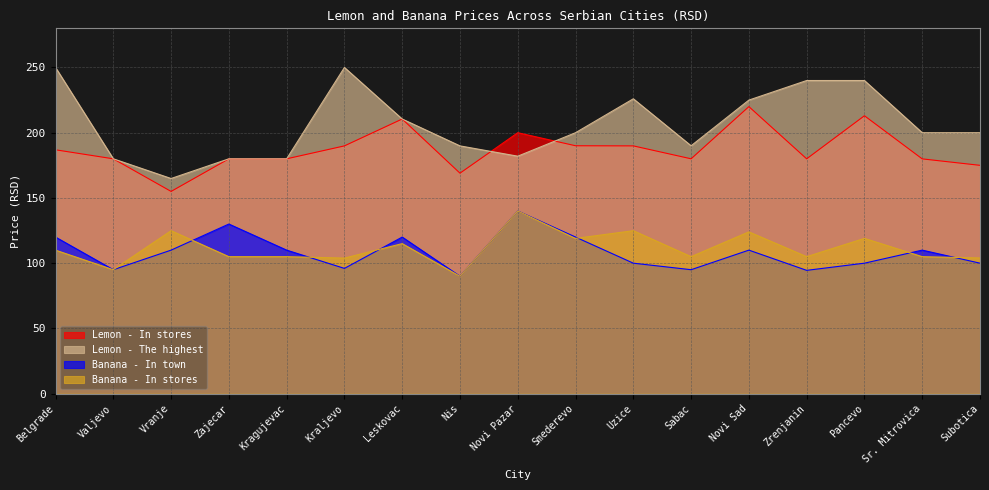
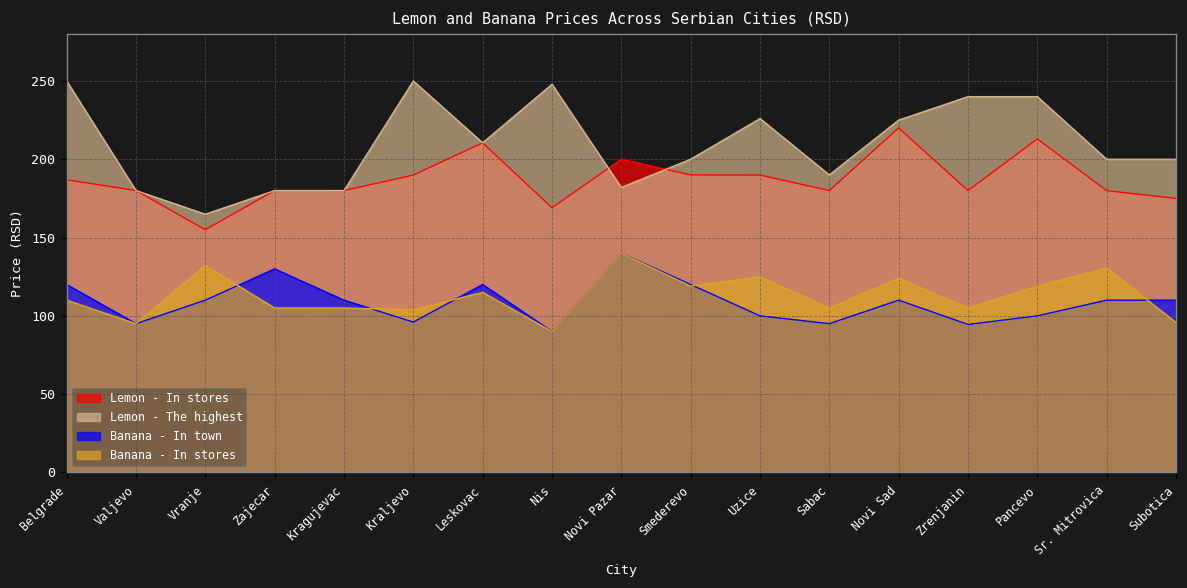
  {
    "Lemon - In stores": {
      "Belgrade": 187,
      "Vranje": 155,
      "Kraljevo": 190,
      "Nis": 169,
      "Novi Pazar": 200,
      "Smederevo": 190,
      "Uzice": 190,
      "Sabac": 180,
      "Novi Sad": 220,
      "Zrenjanin": 180,
      "Pancevo": 213,
      "Sr. Mitrovica": 180,
      "Subotica": 175
    },
    "Lemon - The highest": {
      "Belgrade": 250,
      "Vranje": 165,
      "Kraljevo": 250,
-     "Nis": 190,
+     "Nis": 248,
      "Novi Pazar": 182,
      "Smederevo": 200,
      "Uzice": 226,
      "Sabac": 190,
      "Novi Sad": 225,
      "Zrenjanin": 240,
      "Pancevo": 240,
      "Sr. Mitrovica": 200,
      "Subotica": 200
    },
    "Banana - In town": {
      "Belgrade": 120,
      "Vranje": 110,
      "Zajecar": 130,
      "Kragujevac": 110,
      "Kraljevo": 96,
      "Leskovac": 120,
      "Uzice": 100,
      "Sabac": 95,
      "Novi Sad": 110,
      "Zrenjanin": 95,
      "Pancevo": 100,
      "Sr. Mitrovica": 110,
-     "Subotica": 100
+     "Subotica": 110
    },
    "Banana - In stores": {
      "Belgrade": 110,
-     "Vranje": 125,
+     "Vranje": 132,
      "Zajecar": 105,
      "Kragujevac": 105,
      "Kraljevo": 104,
      "Leskovac": 115,
      "Uzice": 125,
      "Sabac": 105,
      "Novi Sad": 124,
      "Zrenjanin": 105,
      "Pancevo": 119,
-     "Sr. Mitrovica": 105,
-     "Subotica": 104
+     "Sr. Mitrovica": 131,
+     "Subotica": 96
    }
  }
